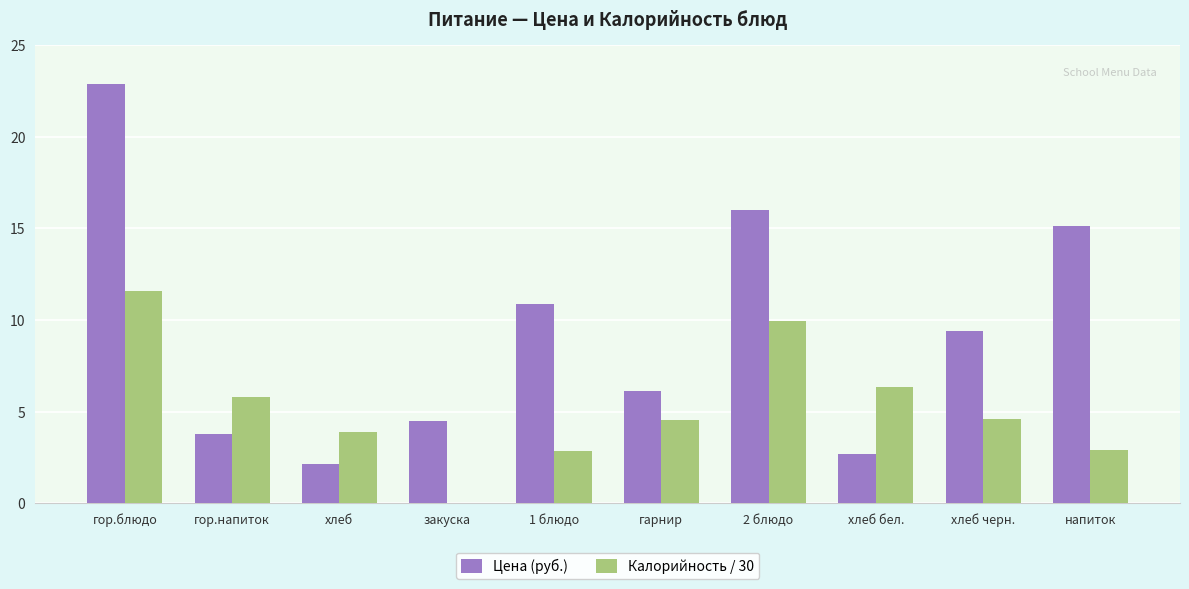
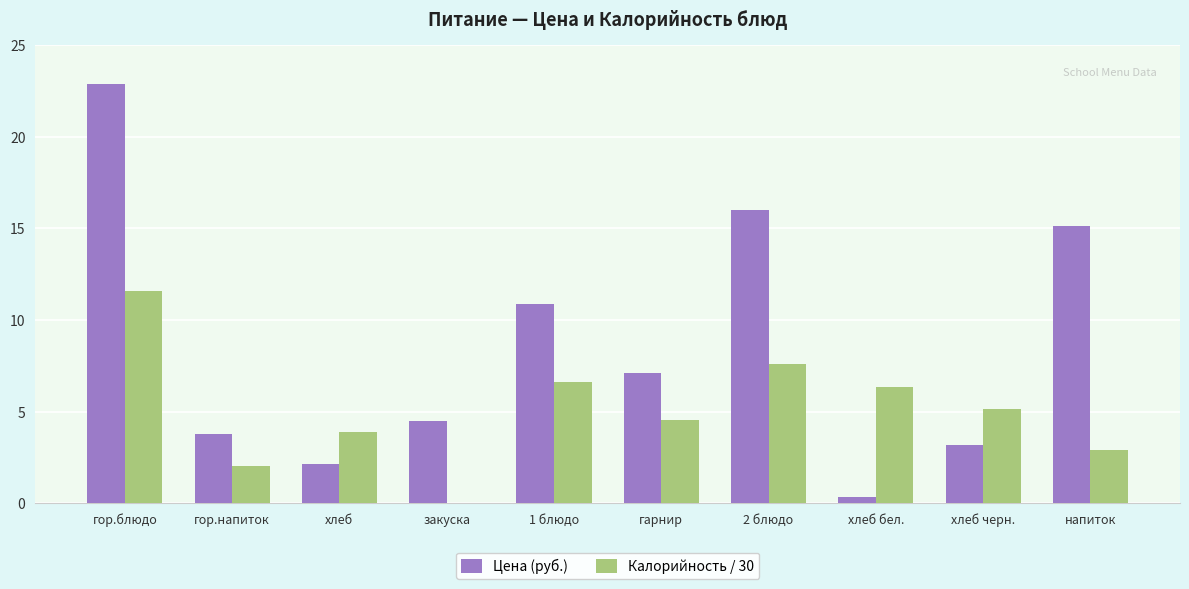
  {
    "Цена (руб.)": {
      "гор.блюдо": 22.9,
      "гор.напиток": 3.8,
      "хлеб": 2.1,
      "закуска": 4.5,
      "1 блюдо": 10.9,
-     "гарнир": 6.1,
+     "гарнир": 7.1,
      "2 блюдо": 16.0,
-     "хлеб бел.": 2.7,
-     "хлеб черн.": 9.4,
+     "хлеб бел.": 0.3,
+     "хлеб черн.": 3.2,
      "напиток": 15.2
    },
    "Калорийность / 30": {
      "гор.блюдо": 11.6,
-     "гор.напиток": 5.8,
+     "гор.напиток": 2.1,
      "хлеб": 3.9,
-     "1 блюдо": 2.9,
+     "1 блюдо": 6.6,
      "гарнир": 4.5,
-     "2 блюдо": 10.0,
+     "2 блюдо": 7.6,
      "хлеб бел.": 6.4,
-     "хлеб черн.": 4.6,
+     "хлеб черн.": 5.1,
      "напиток": 2.9
    }
  }
